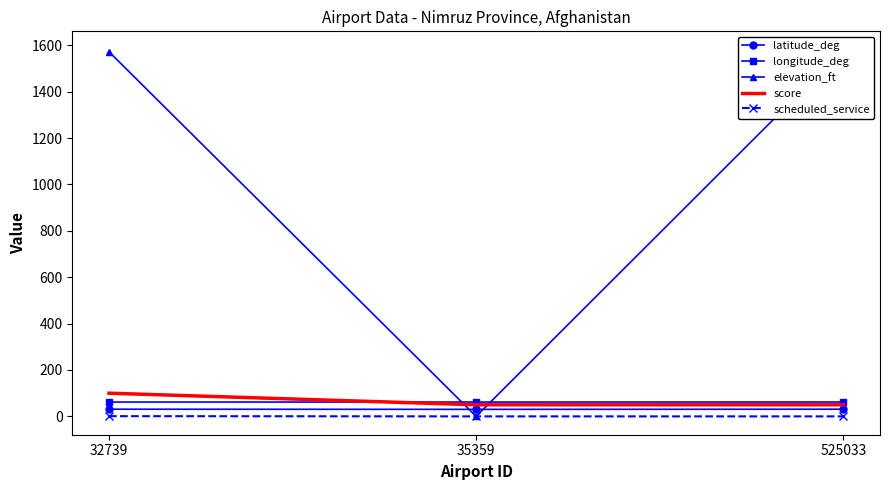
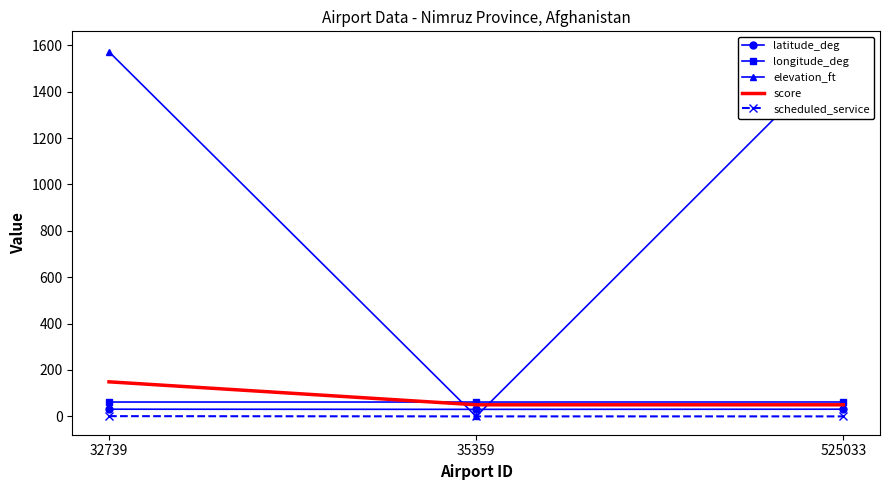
  {
    "score": {
-     "32739": 100,
+     "32739": 150,
      "35359": 50,
      "525033": 50
    }
  }
